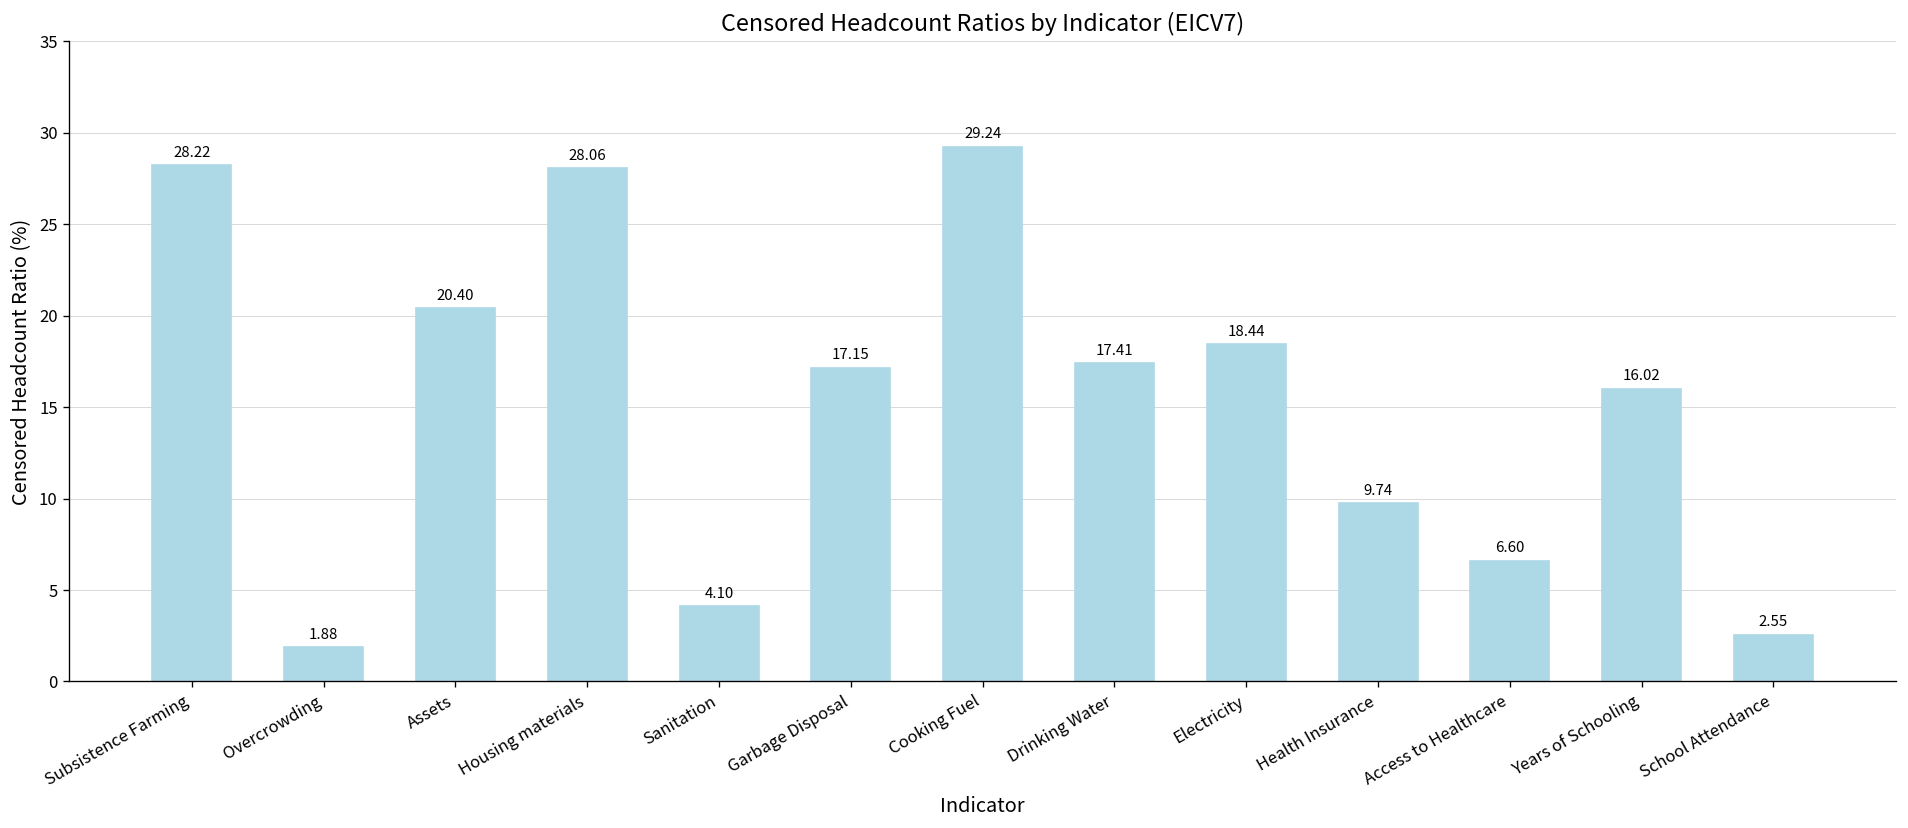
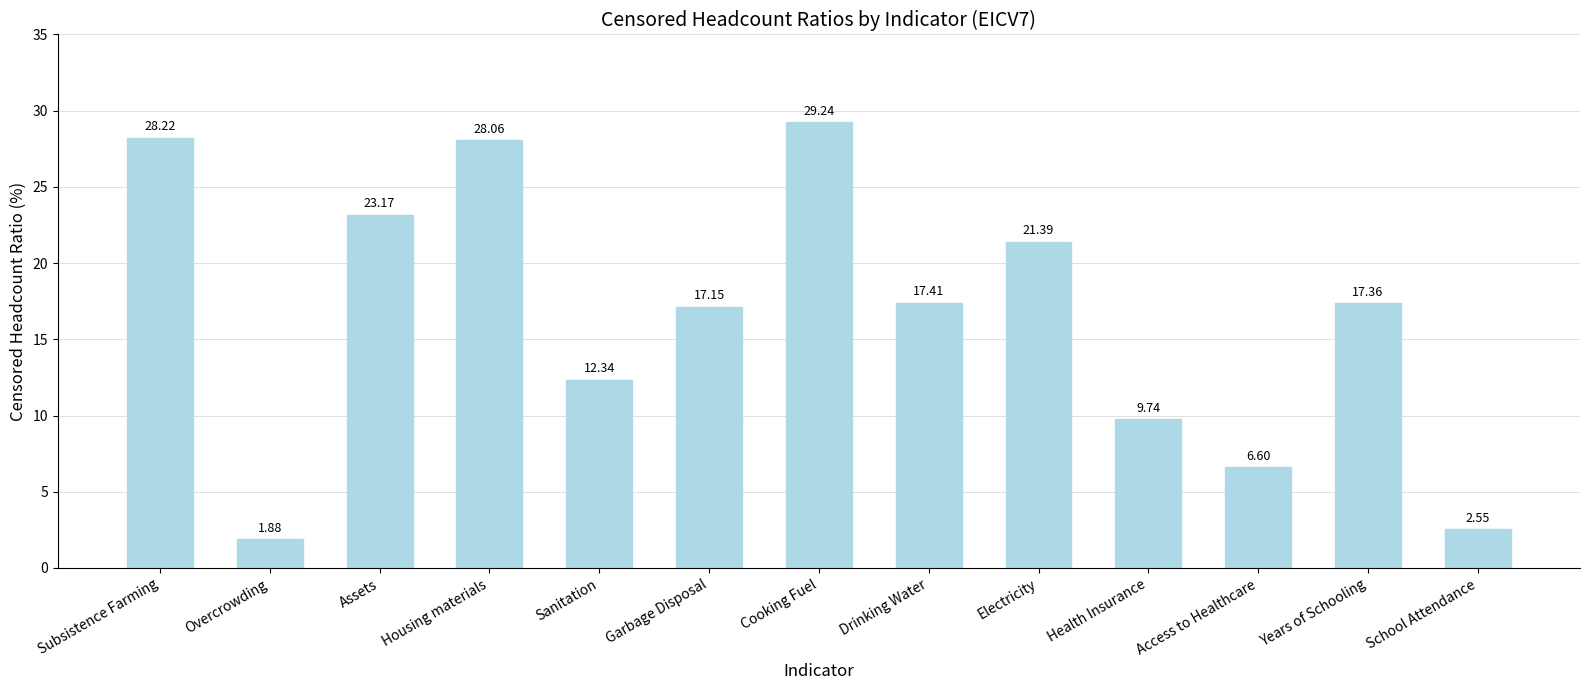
  {
    "Subsistence Farming": 28.22,
    "Overcrowding": 1.88,
-   "Assets": 20.40,
+   "Assets": 23.17,
    "Housing materials": 28.06,
-   "Sanitation": 4.10,
+   "Sanitation": 12.34,
    "Garbage Disposal": 17.15,
    "Cooking Fuel": 29.24,
    "Drinking Water": 17.41,
-   "Electricity": 18.44,
+   "Electricity": 21.39,
    "Health Insurance": 9.74,
    "Access to Healthcare": 6.60,
-   "Years of Schooling": 16.02,
+   "Years of Schooling": 17.36,
    "School Attendance": 2.55
  }
